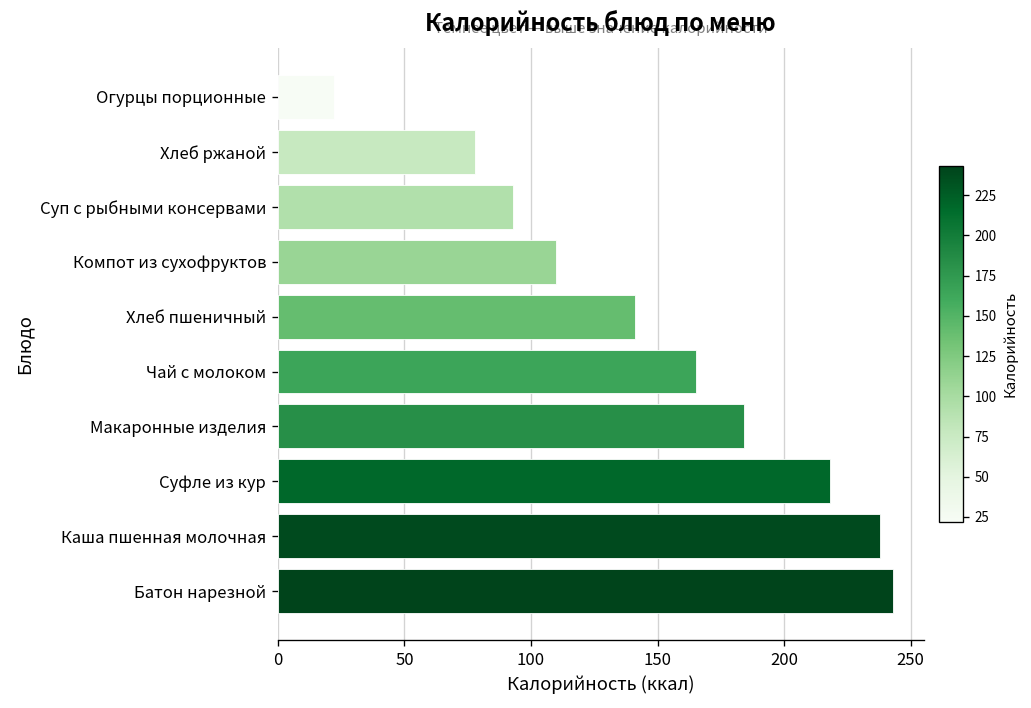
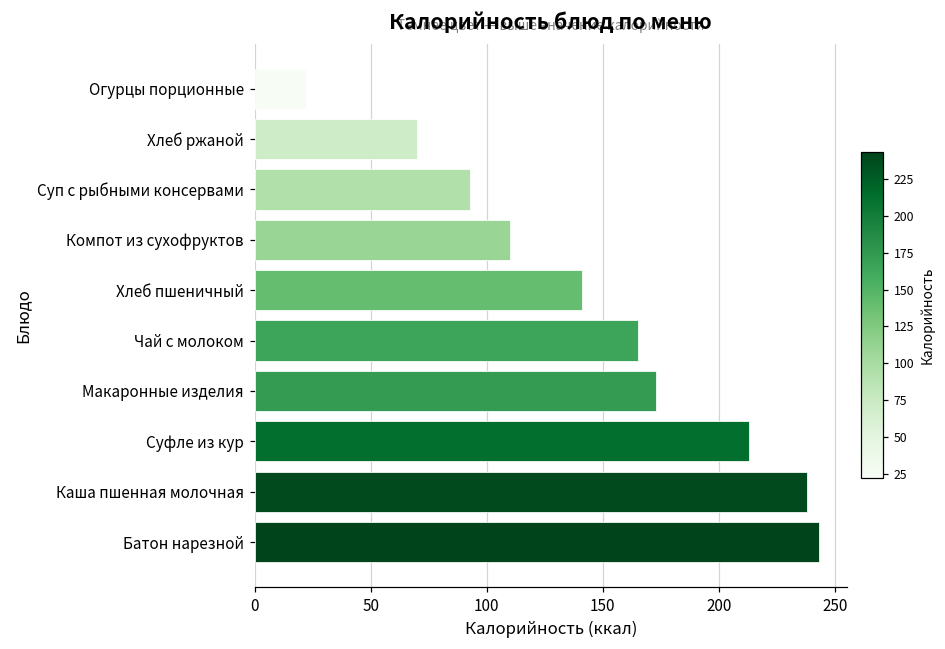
  {
    "Огурцы порционные": 22,
-   "Хлеб ржаной": 78,
+   "Хлеб ржаной": 70,
    "Суп с рыбными консервами": 93,
    "Компот из сухофруктов": 110,
    "Хлеб пшеничный": 141,
    "Чай с молоком": 165,
-   "Макаронные изделия": 184,
-   "Суфле из кур": 218,
+   "Макаронные изделия": 173,
+   "Суфле из кур": 213,
    "Каша пшенная молочная": 238,
    "Батон нарезной": 243
  }
